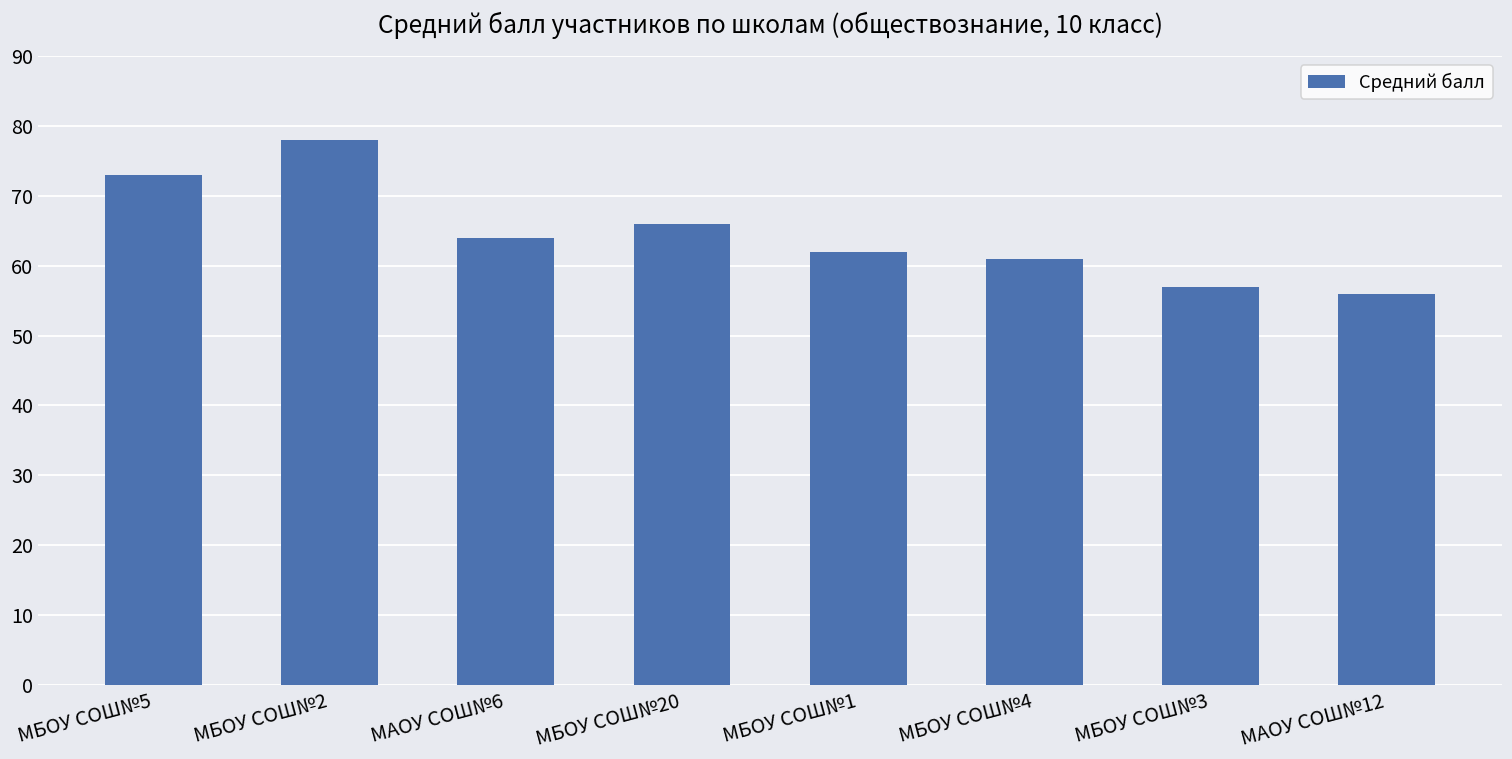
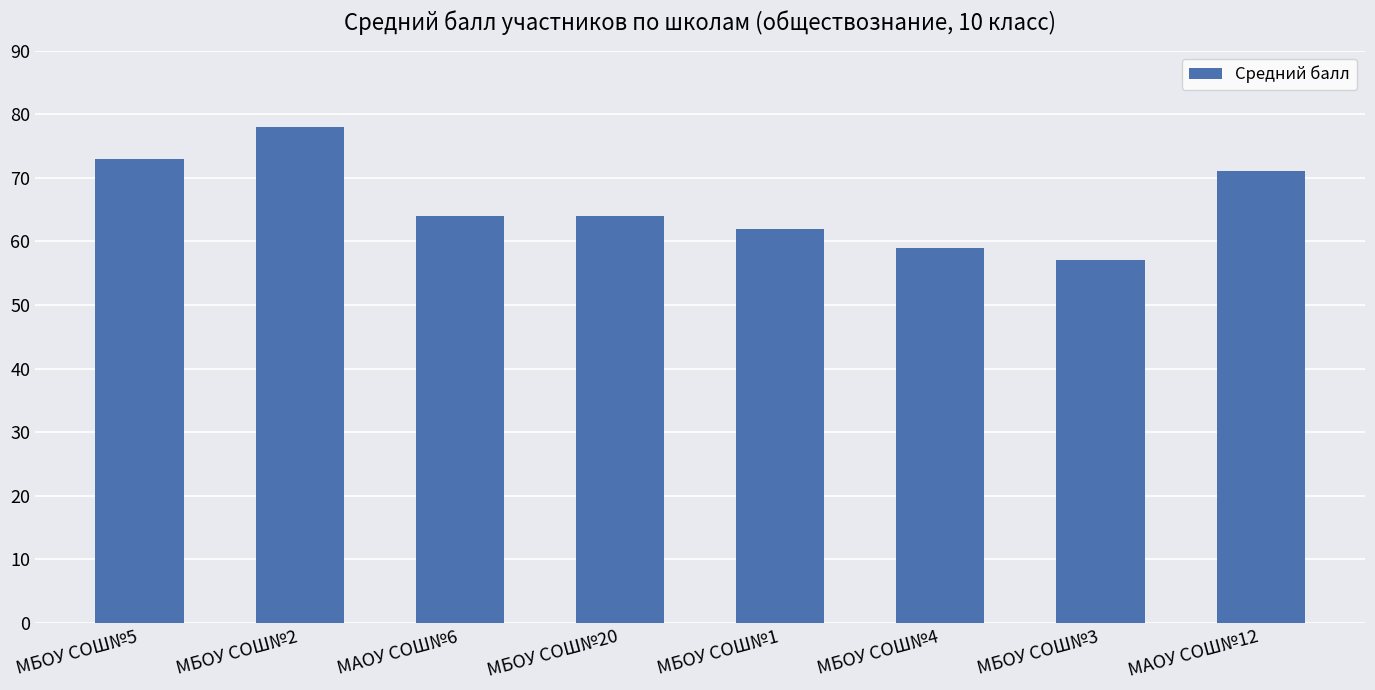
  {
    "МБОУ СОШ№5": 73,
    "МБОУ СОШ№2": 78,
    "МАОУ СОШ№6": 64,
-   "МБОУ СОШ№20": 66,
+   "МБОУ СОШ№20": 64,
    "МБОУ СОШ№1": 62,
-   "МБОУ СОШ№4": 61,
+   "МБОУ СОШ№4": 59,
    "МБОУ СОШ№3": 57,
-   "МАОУ СОШ№12": 56
+   "МАОУ СОШ№12": 71
  }
